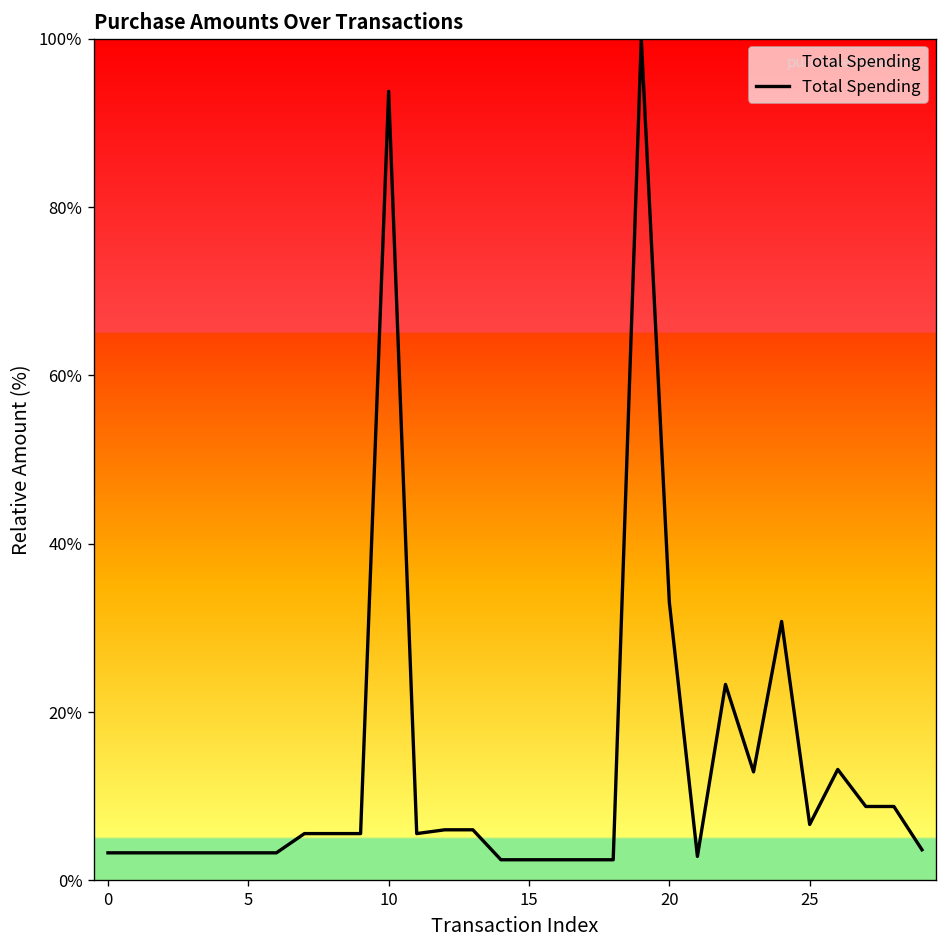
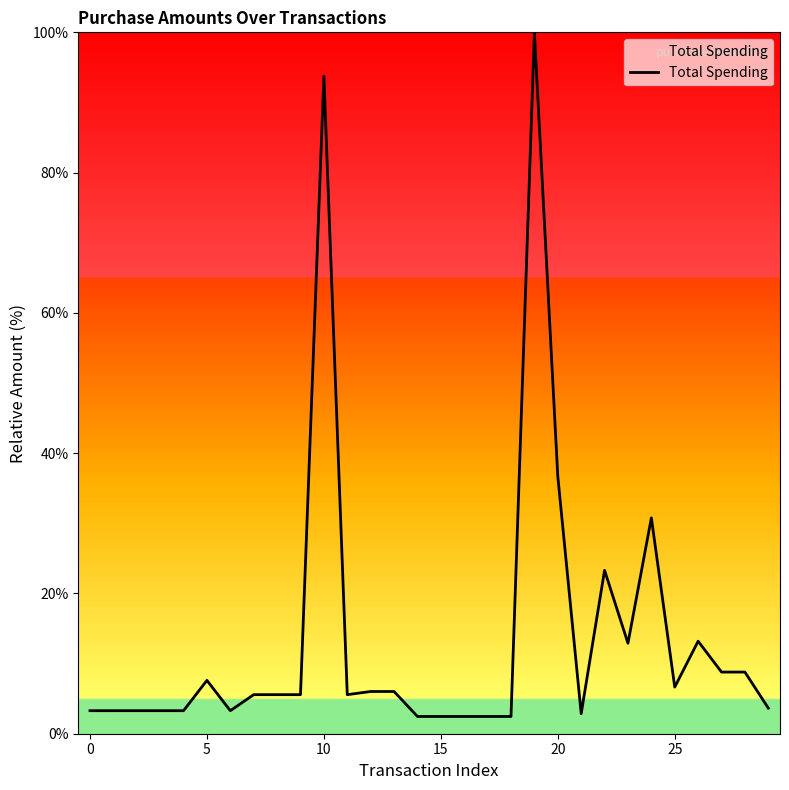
  {
    "0": "3%",
-   "5": "3%",
+   "5": "8%",
    "10": "94%",
    "15": "2%",
-   "20": "33%",
+   "20": "37%",
    "25": "7%"
  }
